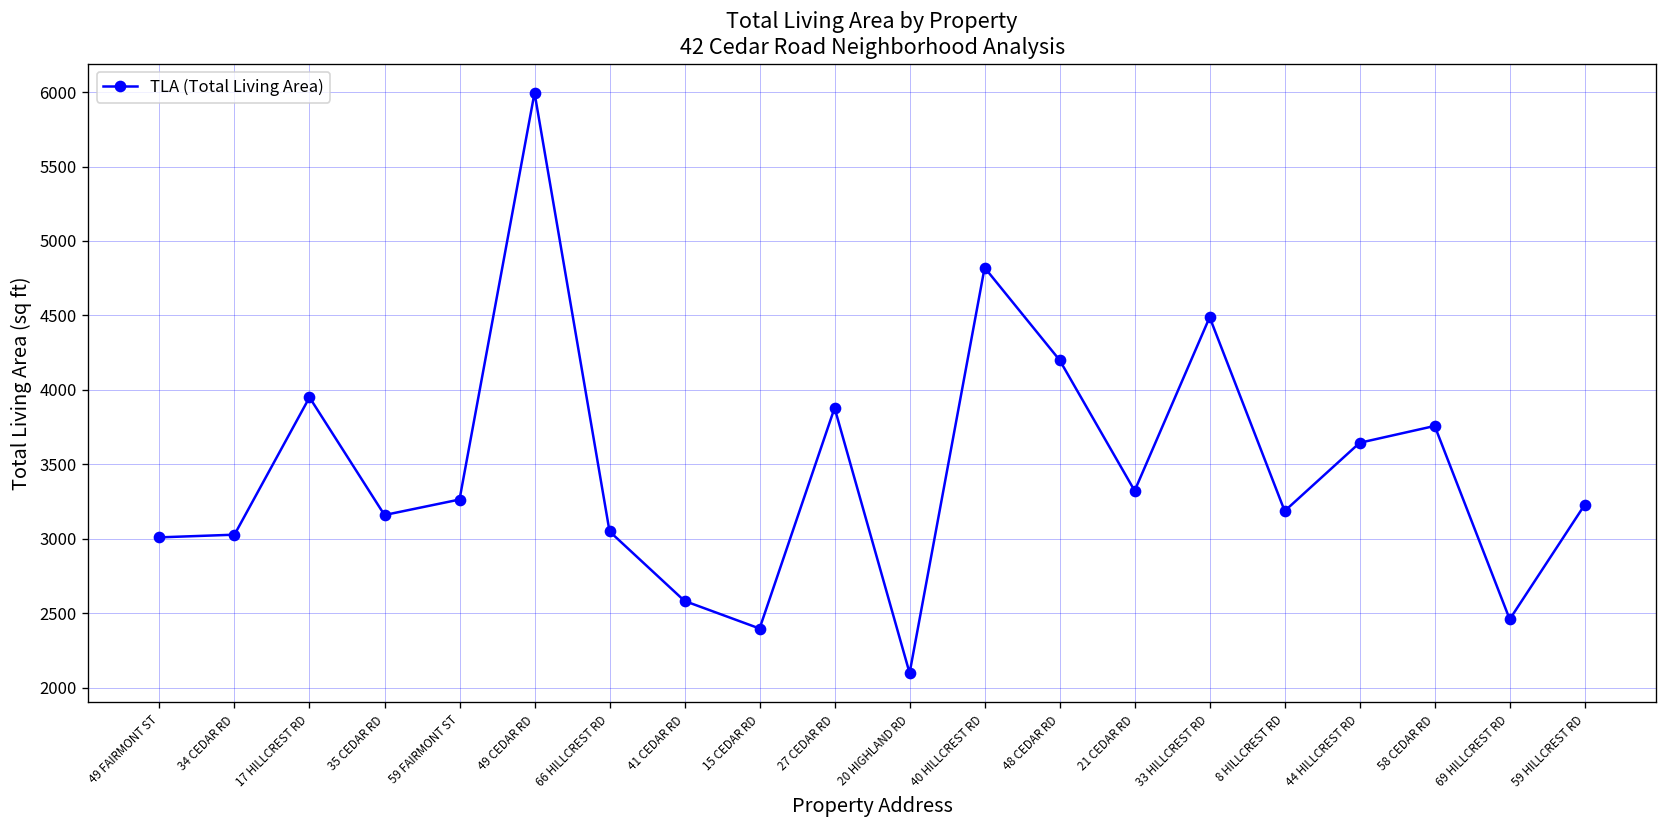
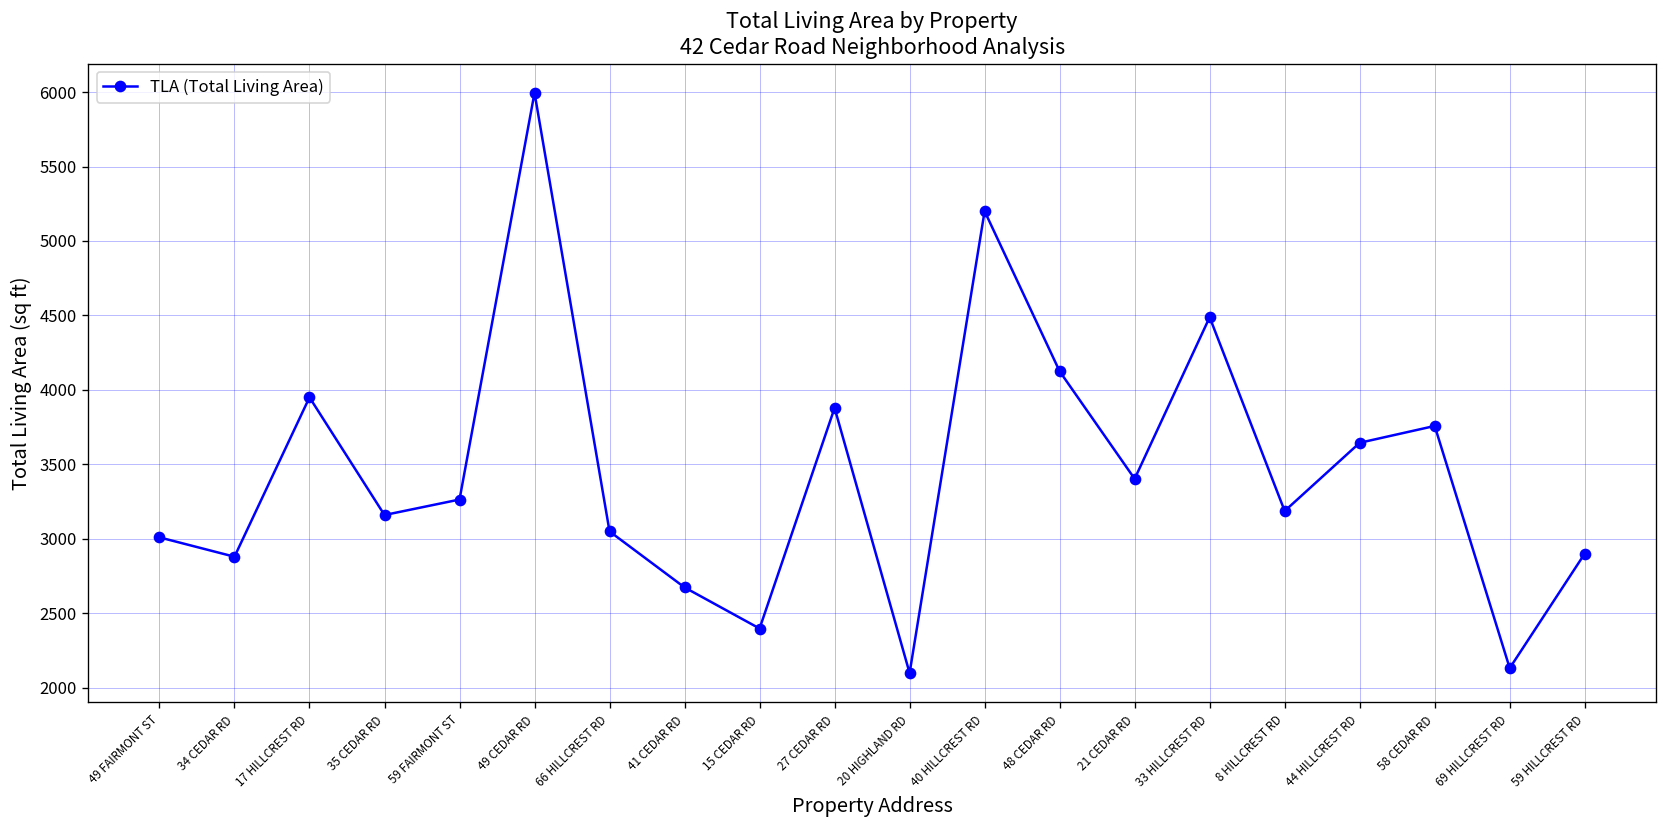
  {
    "49 FAIRMONT ST": 3010,
-   "34 CEDAR RD": 3030,
+   "34 CEDAR RD": 2880,
    "17 HILLCREST RD": 3950,
    "35 CEDAR RD": 3160,
    "59 FAIRMONT ST": 3260,
    "49 CEDAR RD": 6000,
    "66 HILLCREST RD": 3050,
-   "41 CEDAR RD": 2580,
+   "41 CEDAR RD": 2670,
    "15 CEDAR RD": 2400,
    "27 CEDAR RD": 3880,
    "20 HIGHLAND RD": 2100,
-   "40 HILLCREST RD": 4820,
-   "48 CEDAR RD": 4200,
-   "21 CEDAR RD": 3320,
+   "40 HILLCREST RD": 5200,
+   "48 CEDAR RD": 4130,
+   "21 CEDAR RD": 3400,
    "33 HILLCREST RD": 4490,
    "8 HILLCREST RD": 3190,
    "44 HILLCREST RD": 3650,
    "58 CEDAR RD": 3760,
-   "69 HILLCREST RD": 2460,
-   "59 HILLCREST RD": 3230
+   "69 HILLCREST RD": 2130,
+   "59 HILLCREST RD": 2900
  }
